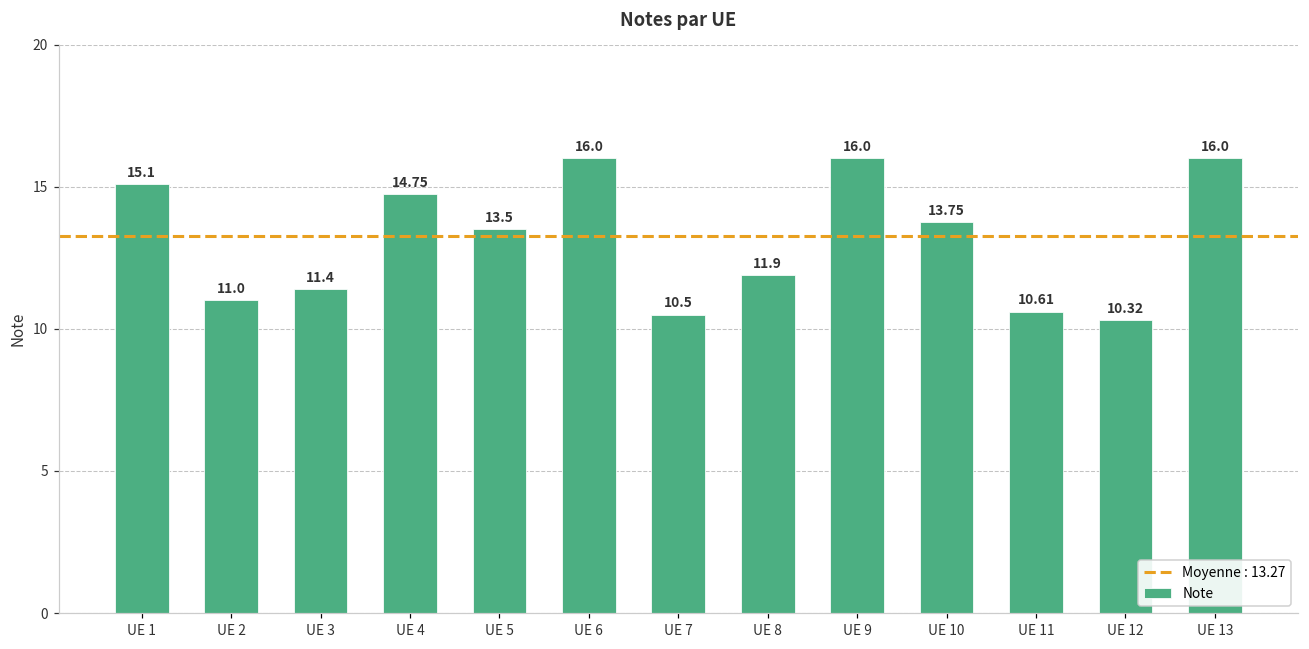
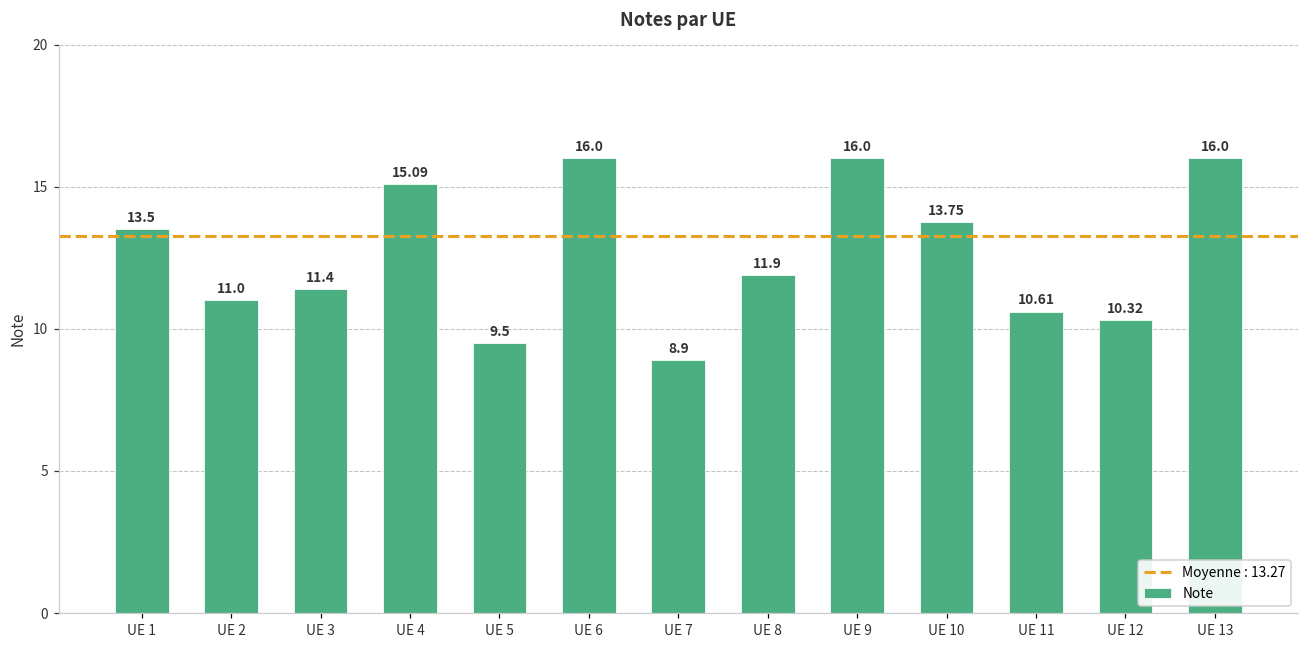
  {
-   "UE 1": 15.1,
+   "UE 1": 13.5,
    "UE 2": 11.0,
    "UE 3": 11.4,
-   "UE 4": 14.75,
-   "UE 5": 13.5,
+   "UE 4": 15.09,
+   "UE 5": 9.5,
    "UE 6": 16.0,
-   "UE 7": 10.5,
+   "UE 7": 8.9,
    "UE 8": 11.9,
    "UE 9": 16.0,
    "UE 10": 13.75,
    "UE 11": 10.61,
    "UE 12": 10.32,
    "UE 13": 16.0
  }
